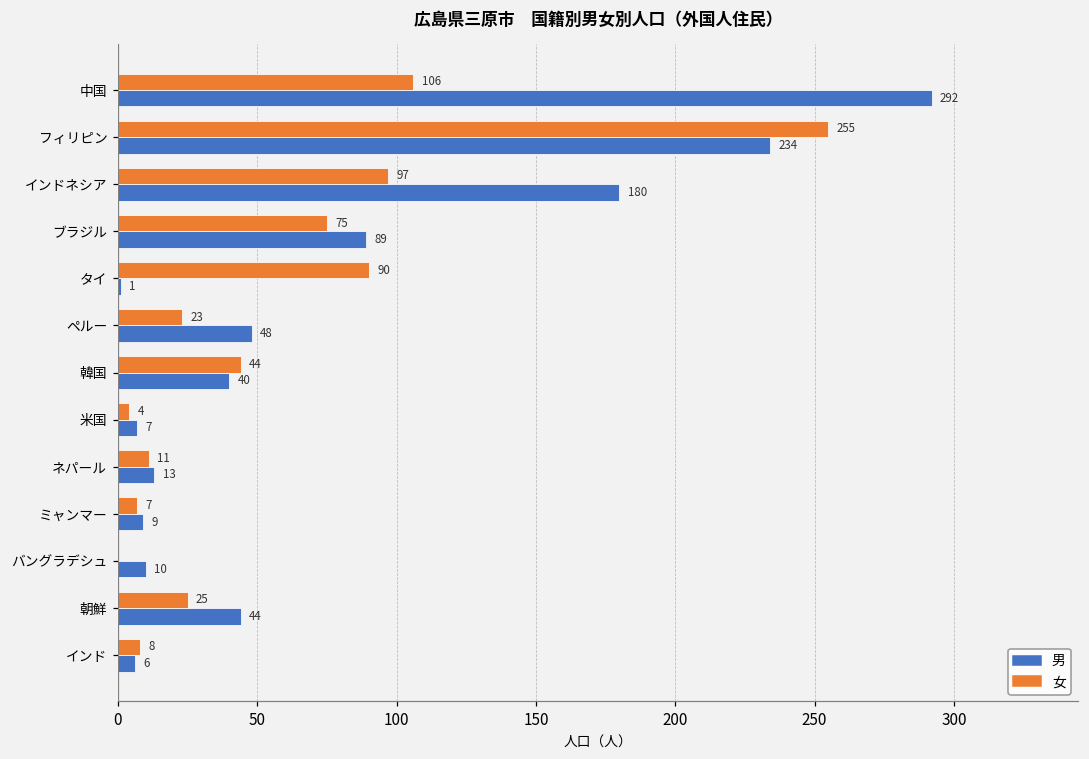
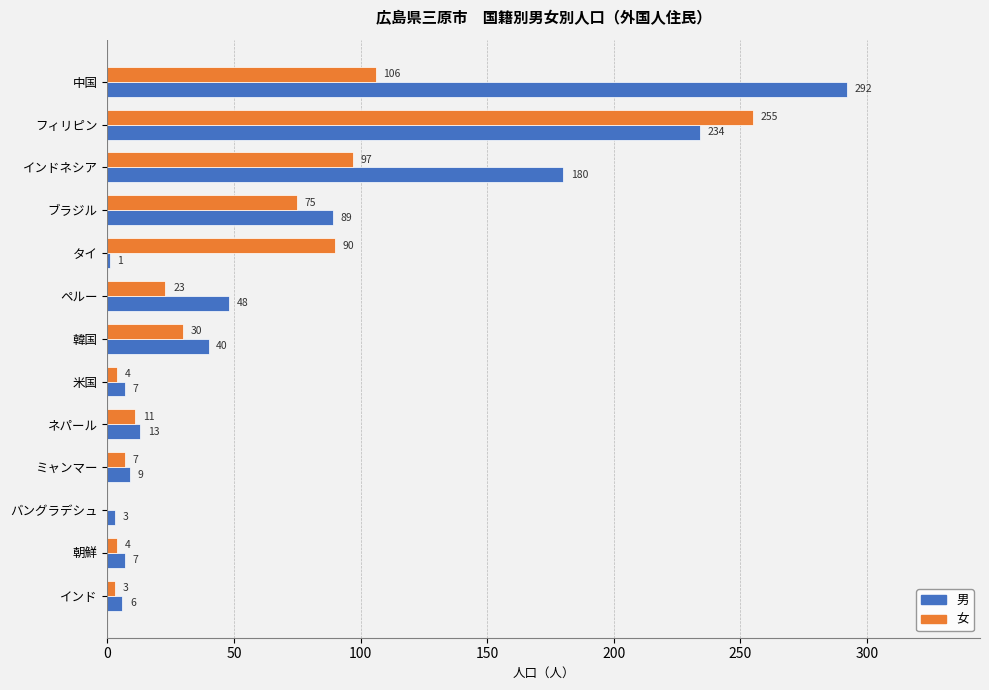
  {
    "男": {
      "中国": 292,
      "フィリピン": 234,
      "インドネシア": 180,
      "ブラジル": 89,
      "タイ": 1,
      "ペルー": 48,
      "韓国": 40,
      "米国": 7,
      "ネパール": 13,
      "ミャンマー": 9,
-     "バングラデシュ": 10,
-     "朝鮮": 44,
+     "バングラデシュ": 3,
+     "朝鮮": 7,
      "インド": 6
    },
    "女": {
      "中国": 106,
      "フィリピン": 255,
      "インドネシア": 97,
      "ブラジル": 75,
      "タイ": 90,
      "ペルー": 23,
-     "韓国": 44,
+     "韓国": 30,
      "米国": 4,
      "ネパール": 11,
      "ミャンマー": 7,
-     "朝鮮": 25,
-     "インド": 8
+     "朝鮮": 4,
+     "インド": 3
    }
  }
